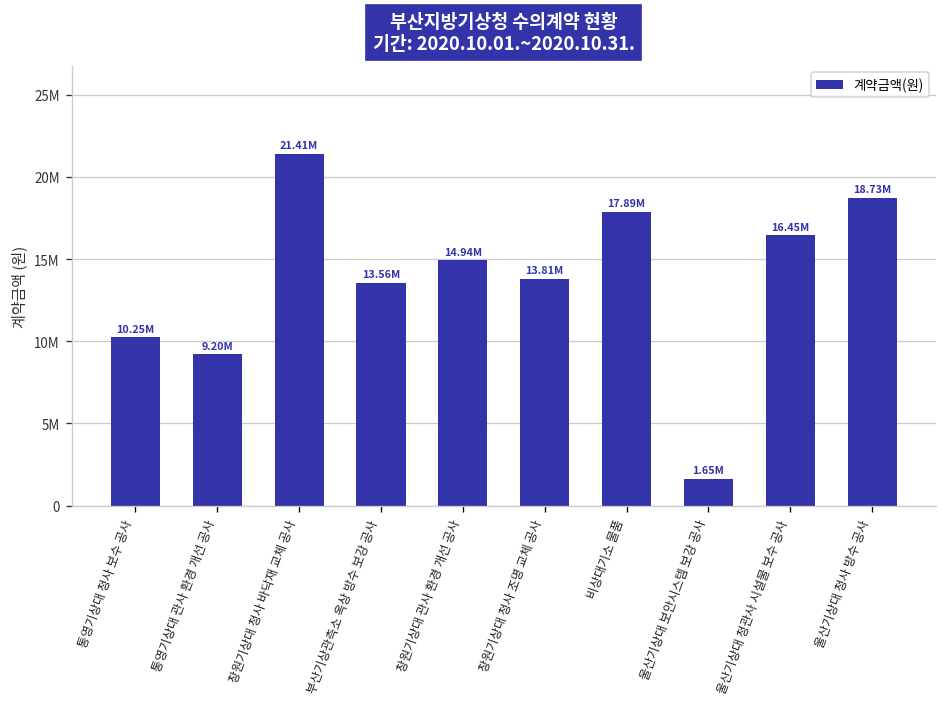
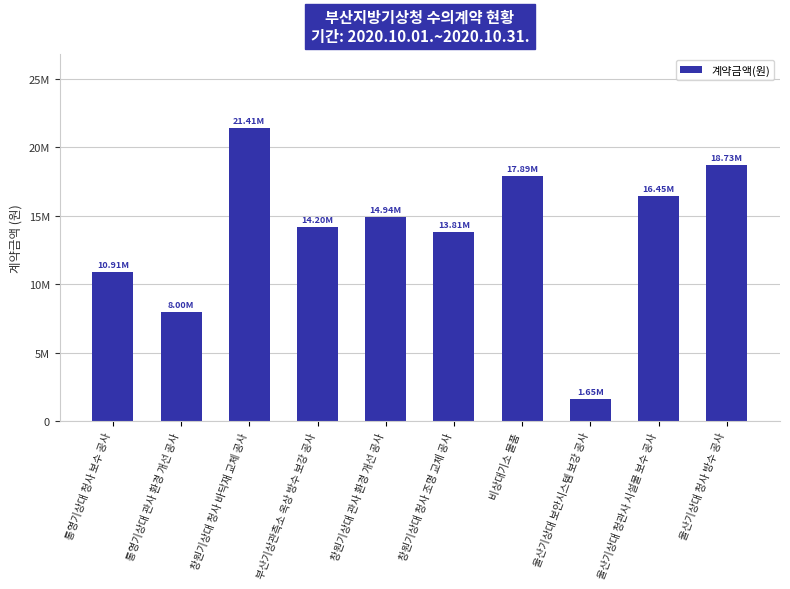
  {
-   "통영기상대 청사 보수 공사": "10.25M",
-   "통영기상대 관사 환경 개선 공사": "9.20M",
+   "통영기상대 청사 보수 공사": "10.91M",
+   "통영기상대 관사 환경 개선 공사": "8.00M",
    "창원기상대 청사 바닥재 교체 공사": "21.41M",
-   "부산기상관측소 옥상 방수 보강 공사": "13.56M",
+   "부산기상관측소 옥상 방수 보강 공사": "14.20M",
    "창원기상대 관사 환경 개선 공사": "14.94M",
    "창원기상대 청사 조명 교체 공사": "13.81M",
    "비상대기소 물품": "17.89M",
    "울산기상대 보안시스템 보강 공사": "1.65M",
    "울산기상대 청관사 시설물 보수 공사": "16.45M",
    "울산기상대 청사 방수 공사": "18.73M"
  }
